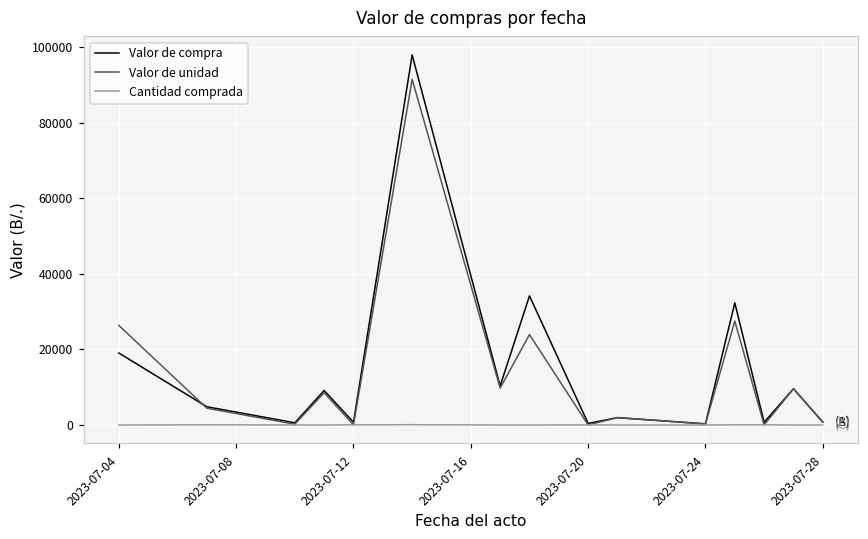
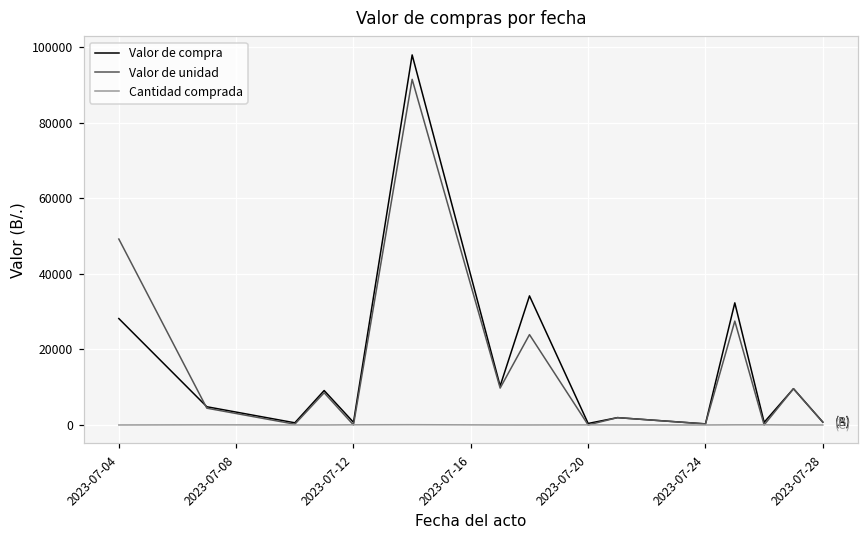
  {
    "Valor de compra": {
-     "2023-07-04": 19000
+     "2023-07-04": 28000
    },
    "Valor de unidad": {
-     "2023-07-04": 26000
+     "2023-07-04": 49000
    },
    "Cantidad comprada": {
      "2023-07-04": 0
    }
  }
